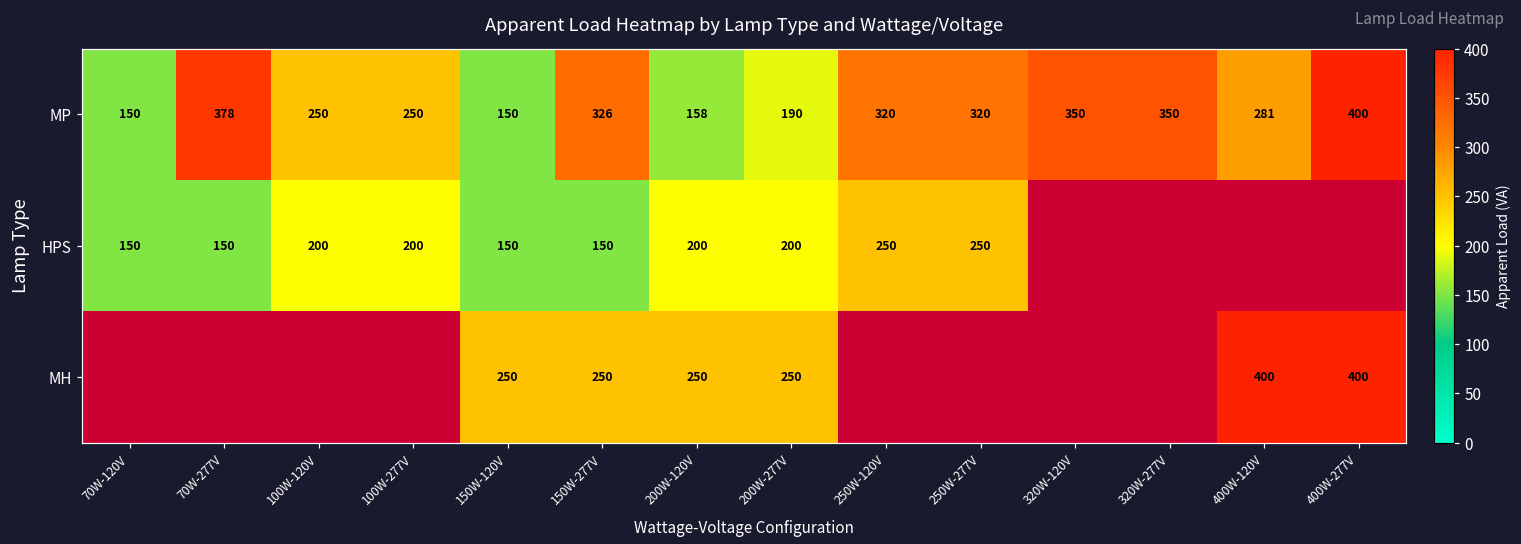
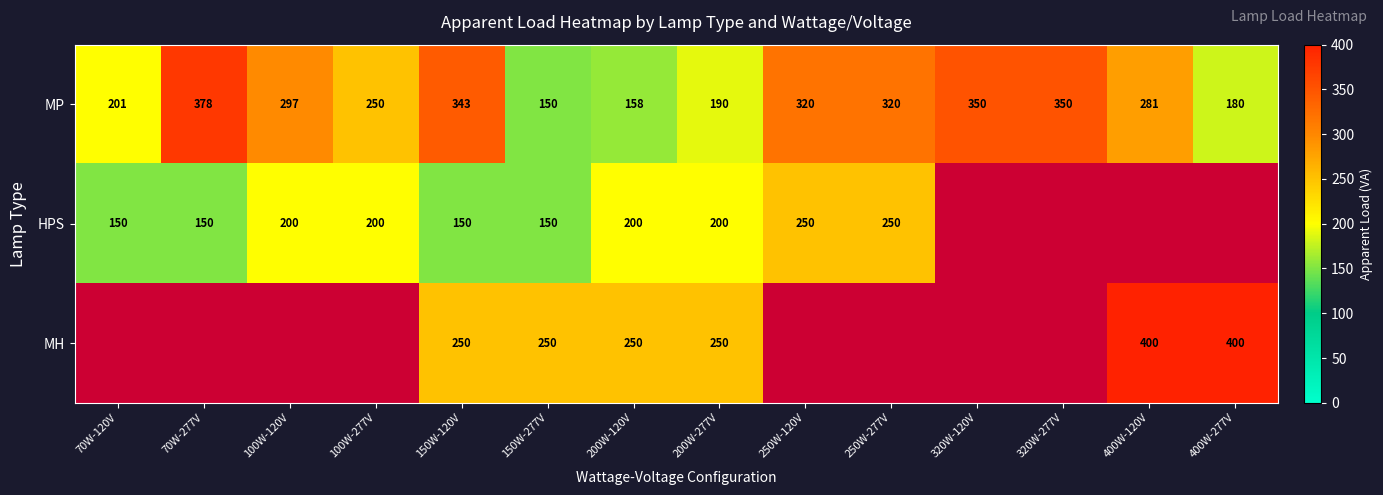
  {
    "MP": {
-     "70W-120V": 150,
+     "70W-120V": 201,
      "70W-277V": 378,
-     "100W-120V": 250,
+     "100W-120V": 297,
      "100W-277V": 250,
-     "150W-120V": 150,
-     "150W-277V": 326,
+     "150W-120V": 343,
+     "150W-277V": 150,
      "200W-120V": 158,
      "200W-277V": 190,
      "250W-120V": 320,
      "250W-277V": 320,
      "320W-120V": 350,
      "320W-277V": 350,
      "400W-120V": 281,
-     "400W-277V": 400
+     "400W-277V": 180
    },
    "HPS": {
      "70W-120V": 150,
      "70W-277V": 150,
      "100W-120V": 200,
      "100W-277V": 200,
      "150W-120V": 150,
      "150W-277V": 150,
      "200W-120V": 200,
      "200W-277V": 200,
      "250W-120V": 250,
      "250W-277V": 250
    },
    "MH": {
      "150W-120V": 250,
      "150W-277V": 250,
      "200W-120V": 250,
      "200W-277V": 250,
      "400W-120V": 400,
      "400W-277V": 400
    }
  }
